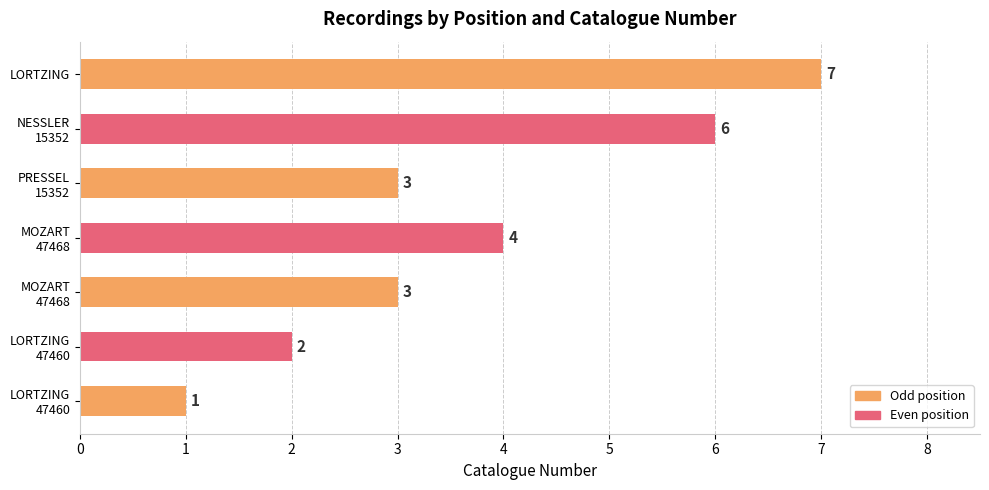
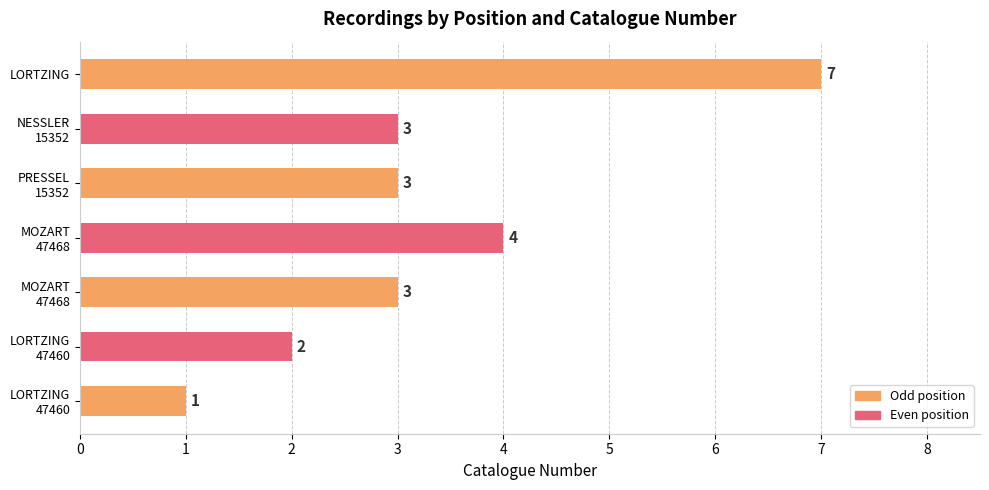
  {
    "LORTZING": 7,
-   "NESSLER 15352": 6,
+   "NESSLER 15352": 3,
    "PRESSEL 15352": 3
  }
